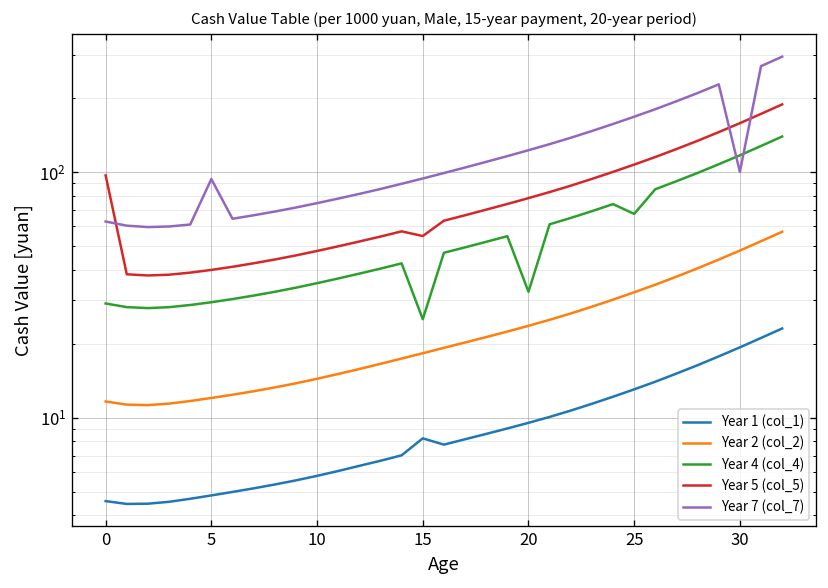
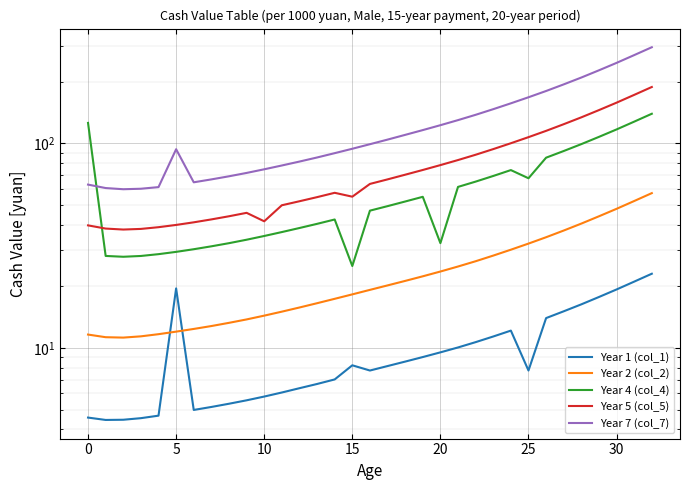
  {
    "Year 1 (col_1)": {
      "0": 4.6,
-     "5": 4.8,
+     "5": 20,
      "10": 5.8,
      "15": 8.2,
      "20": 10,
-     "25": 13,
+     "25": 7.8,
      "30": 19
    },
    "Year 2 (col_2)": {
      "0": 12,
      "5": 12,
      "10": 14,
      "15": 18,
      "20": 24,
      "25": 32,
      "30": 48
    },
    "Year 4 (col_4)": {
-     "0": 29,
+     "0": 130,
      "5": 29,
      "10": 35,
      "15": 25,
      "20": 33,
      "25": 68,
      "30": 120
    },
    "Year 5 (col_5)": {
-     "0": 100,
+     "0": 40,
      "5": 40,
-     "10": 48,
+     "10": 42,
      "15": 55,
      "20": 78,
      "25": 110,
      "30": 160
    },
    "Year 7 (col_7)": {
      "0": 63,
      "5": 90,
      "10": 75,
      "15": 90,
      "20": 120,
      "25": 170,
-     "30": 100
+     "30": 250
    }
  }
